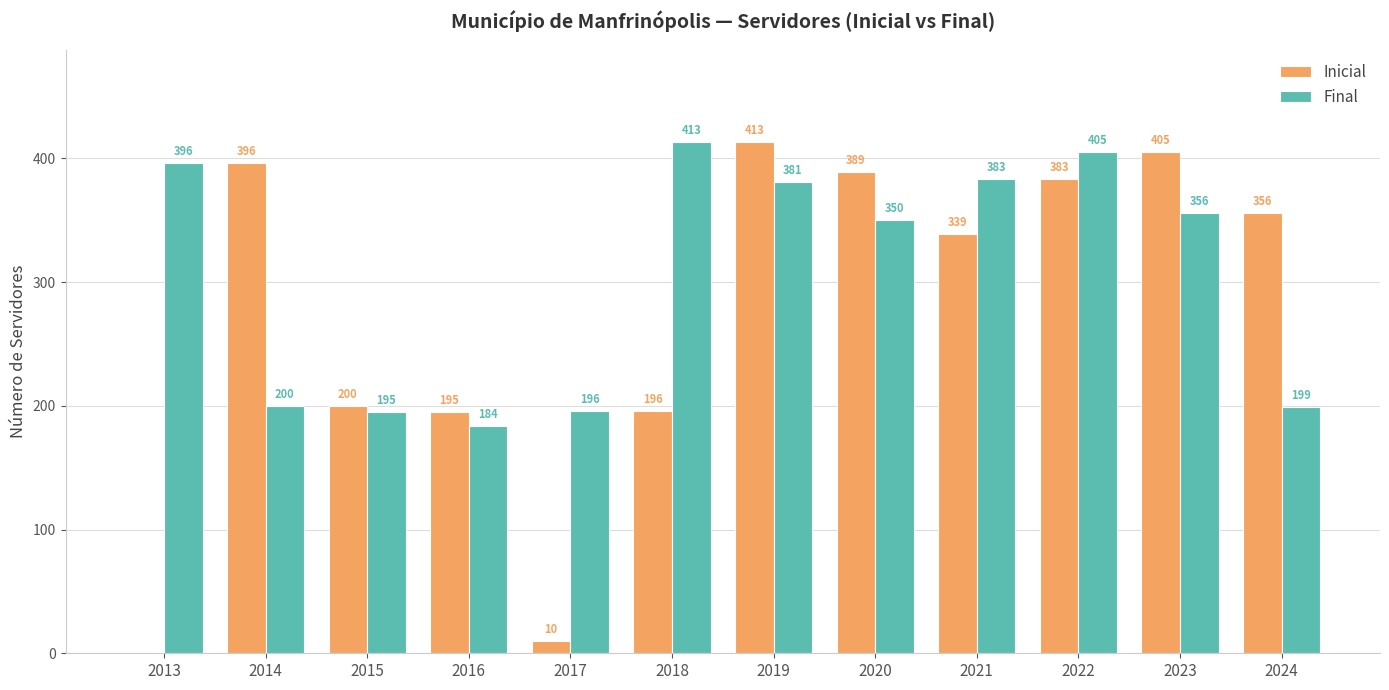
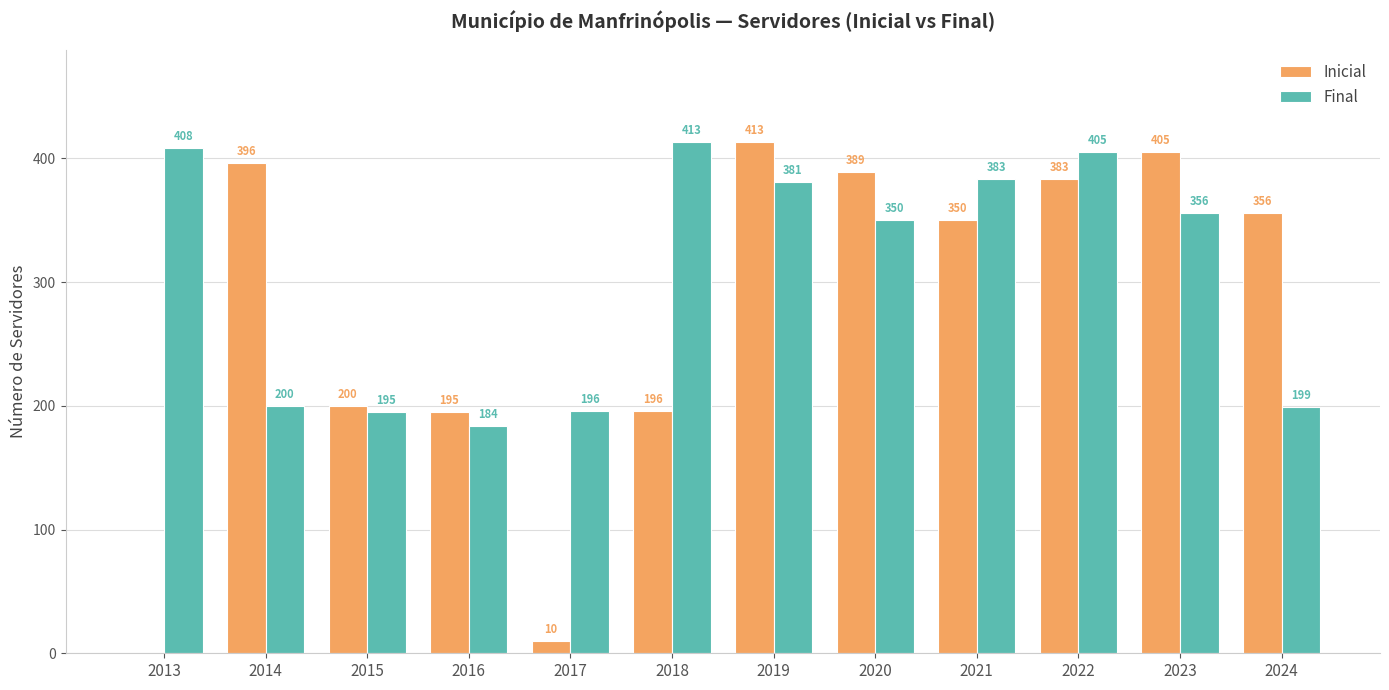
  {
    "Inicial": {
      "2014": 396,
      "2015": 200,
      "2016": 195,
      "2017": 10,
      "2018": 196,
      "2019": 413,
      "2020": 389,
-     "2021": 339,
+     "2021": 350,
      "2022": 383,
      "2023": 405,
      "2024": 356
    },
    "Final": {
-     "2013": 396,
+     "2013": 408,
      "2014": 200,
      "2015": 195,
      "2016": 184,
      "2017": 196,
      "2018": 413,
      "2019": 381,
      "2020": 350,
      "2021": 383,
      "2022": 405,
      "2023": 356,
      "2024": 199
    }
  }
